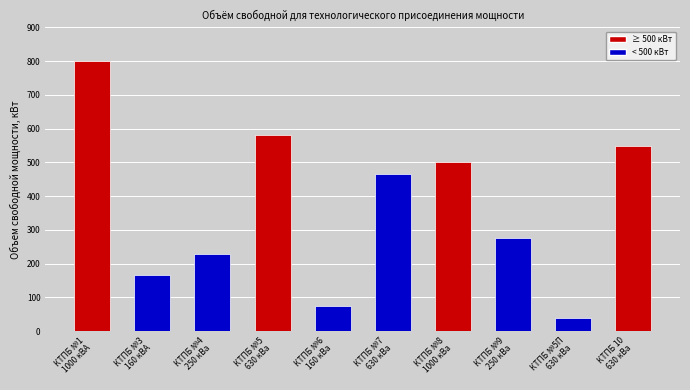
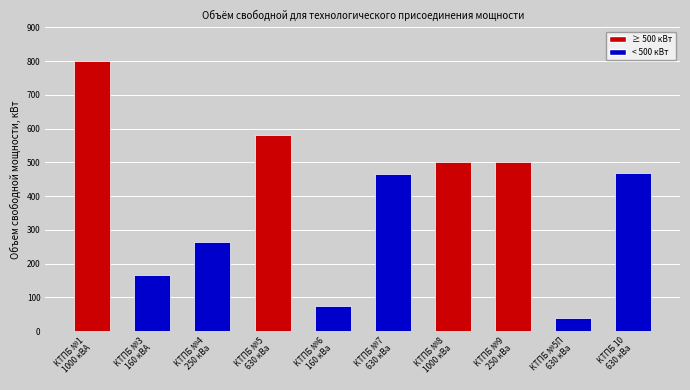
  {
    "КТПБ №1 1000 кВА": 800,
    "КТПБ №3 160 кВА": 170,
-   "КТПБ №4 250 кВа": 230,
+   "КТПБ №4 250 кВа": 260,
    "КТПБ №5 630 кВа": 580,
    "КТПБ №6 160 кВа": 80,
    "КТПБ №7 630 кВа": 470,
    "КТПБ №8 1000 кВа": 500,
-   "КТПБ №9 250 кВа": 280,
+   "КТПБ №9 250 кВа": 500,
    "КТПБ №5П 630 кВа": 40,
-   "КТПБ 10 630 кВа": 550
+   "КТПБ 10 630 кВа": 470
  }
